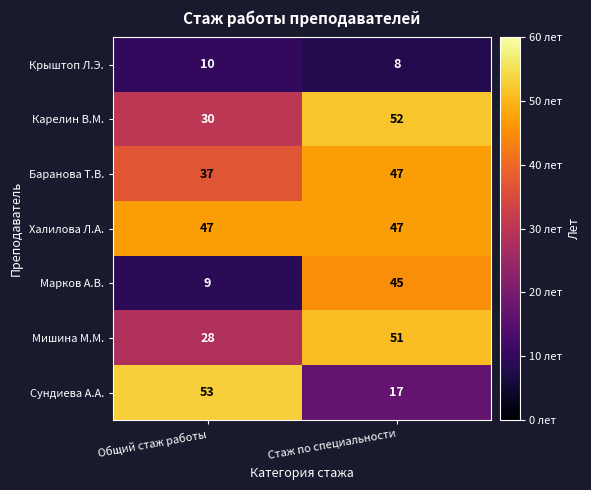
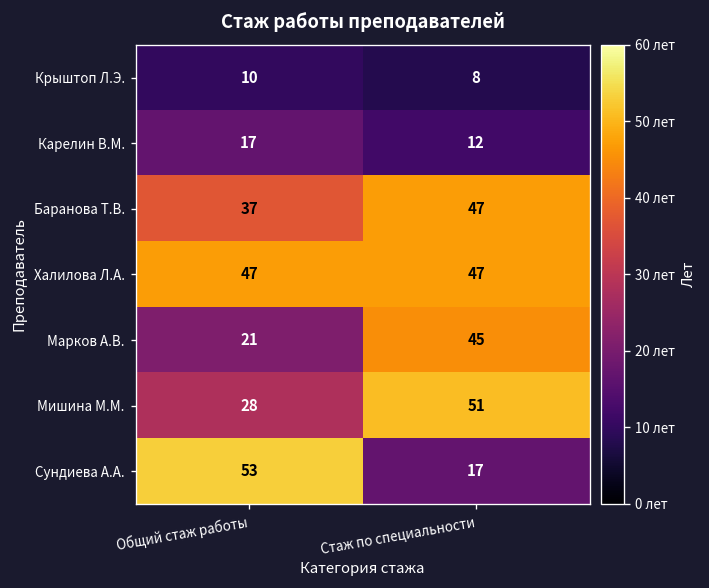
  {
    "Крыштоп Л.Э.": {
      "Общий стаж работы": 10,
      "Стаж по специальности": 8
    },
    "Карелин В.М.": {
-     "Общий стаж работы": 30,
-     "Стаж по специальности": 52
+     "Общий стаж работы": 17,
+     "Стаж по специальности": 12
    },
    "Баранова Т.В.": {
      "Общий стаж работы": 37,
      "Стаж по специальности": 47
    },
    "Халилова Л.А.": {
      "Общий стаж работы": 47,
      "Стаж по специальности": 47
    },
    "Марков А.В.": {
-     "Общий стаж работы": 9,
+     "Общий стаж работы": 21,
      "Стаж по специальности": 45
    },
    "Мишина М.М.": {
      "Общий стаж работы": 28,
      "Стаж по специальности": 51
    },
    "Сундиева А.А.": {
      "Общий стаж работы": 53,
      "Стаж по специальности": 17
    }
  }
